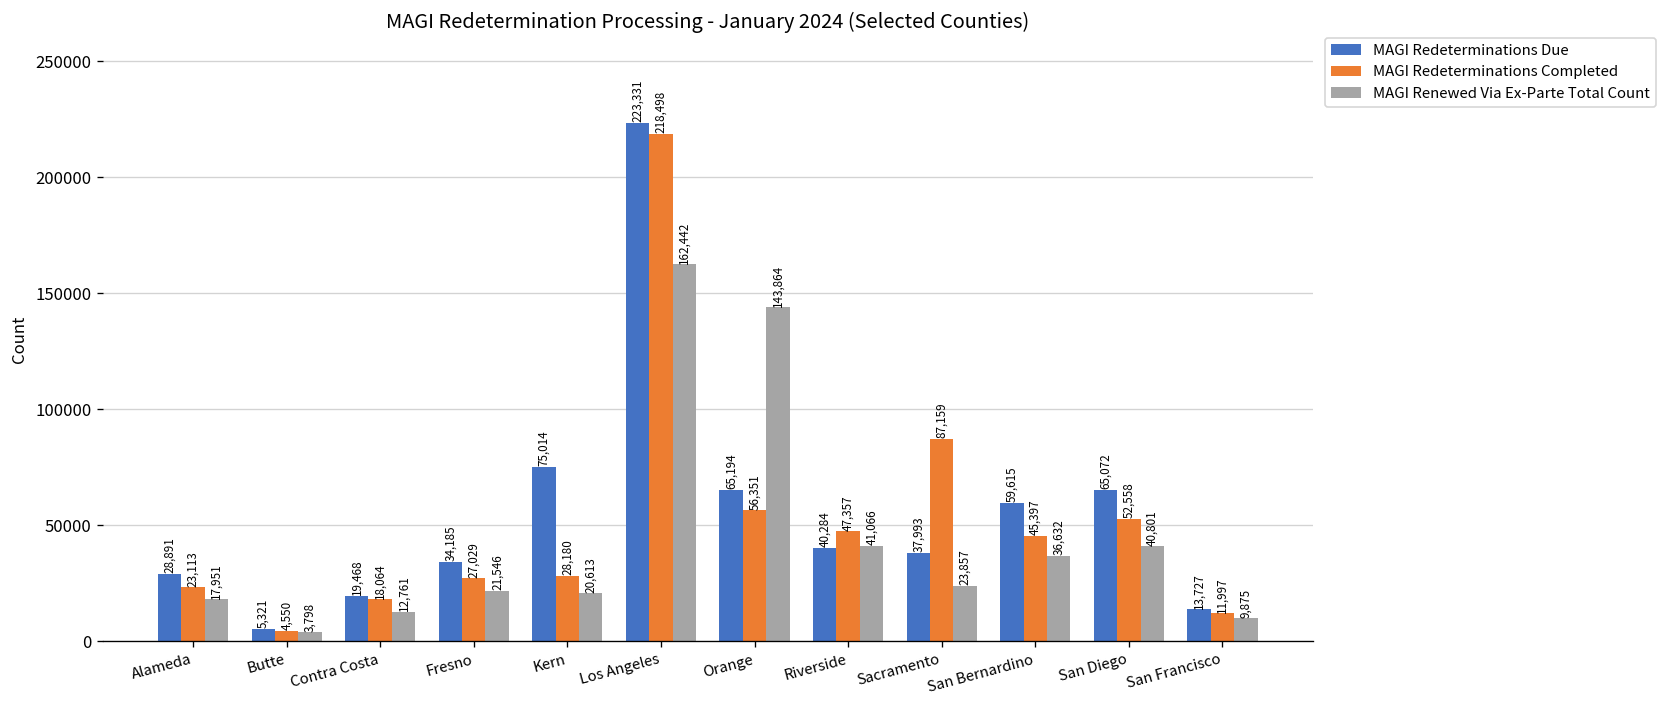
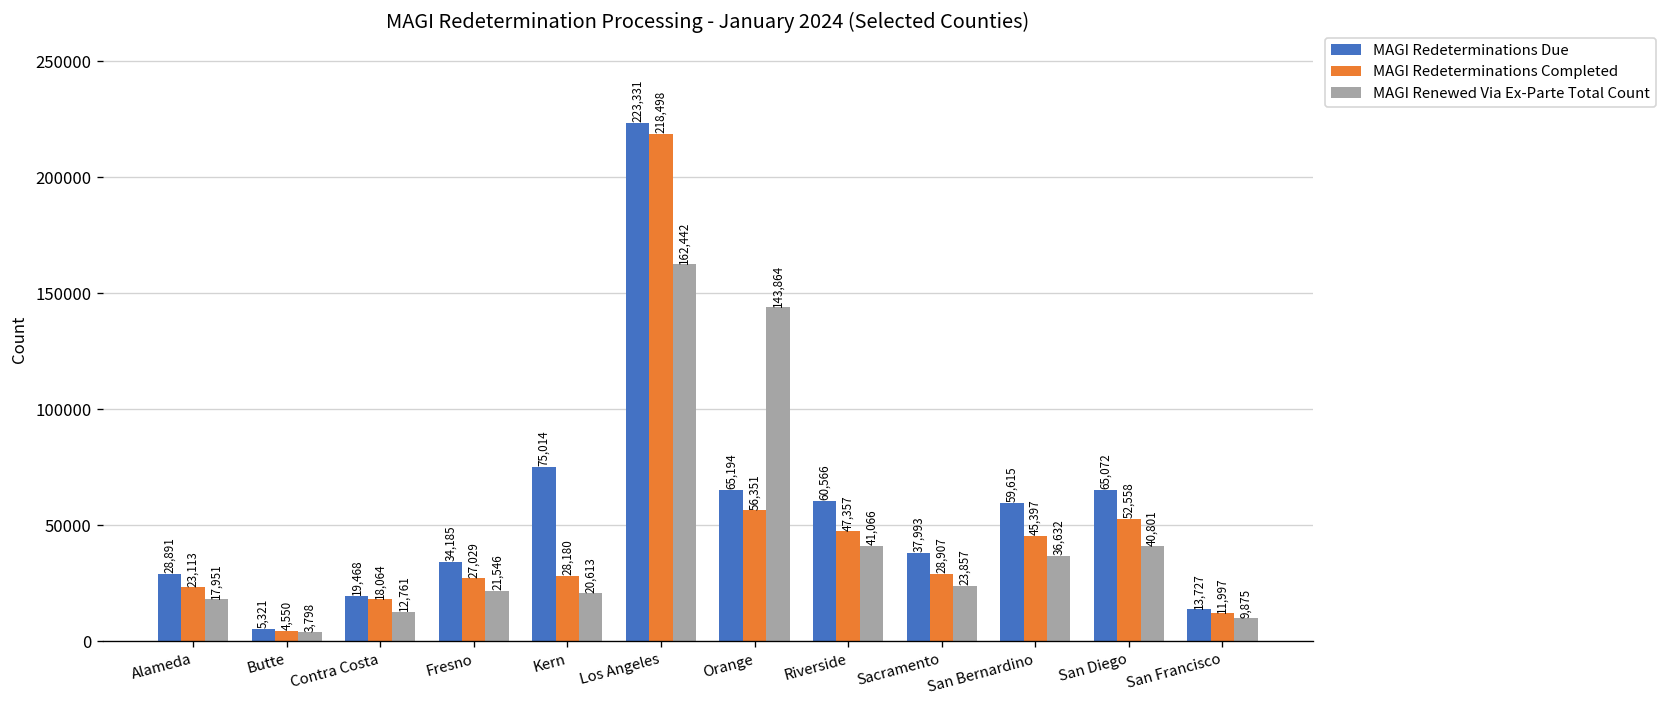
  {
    "MAGI Redeterminations Due": {
      "Alameda": "28,891",
      "Butte": "5,321",
      "Contra Costa": "19,468",
      "Fresno": "34,185",
      "Kern": "75,014",
      "Los Angeles": "223,331",
      "Orange": "65,194",
-     "Riverside": "40,284",
+     "Riverside": "60,566",
      "Sacramento": "37,993",
      "San Bernardino": "59,615",
      "San Diego": "65,072",
      "San Francisco": "13,727"
    },
    "MAGI Redeterminations Completed": {
      "Alameda": "23,113",
      "Butte": "4,550",
      "Contra Costa": "18,064",
      "Fresno": "27,029",
      "Kern": "28,180",
      "Los Angeles": "218,498",
      "Orange": "56,351",
      "Riverside": "47,357",
-     "Sacramento": "87,159",
+     "Sacramento": "28,907",
      "San Bernardino": "45,397",
      "San Diego": "52,558",
      "San Francisco": "11,997"
    },
    "MAGI Renewed Via Ex-Parte Total Count": {
      "Alameda": "17,951",
      "Butte": "3,798",
      "Contra Costa": "12,761",
      "Fresno": "21,546",
      "Kern": "20,613",
      "Los Angeles": "162,442",
      "Orange": "143,864",
      "Riverside": "41,066",
      "Sacramento": "23,857",
      "San Bernardino": "36,632",
      "San Diego": "40,801",
      "San Francisco": "9,875"
    }
  }
